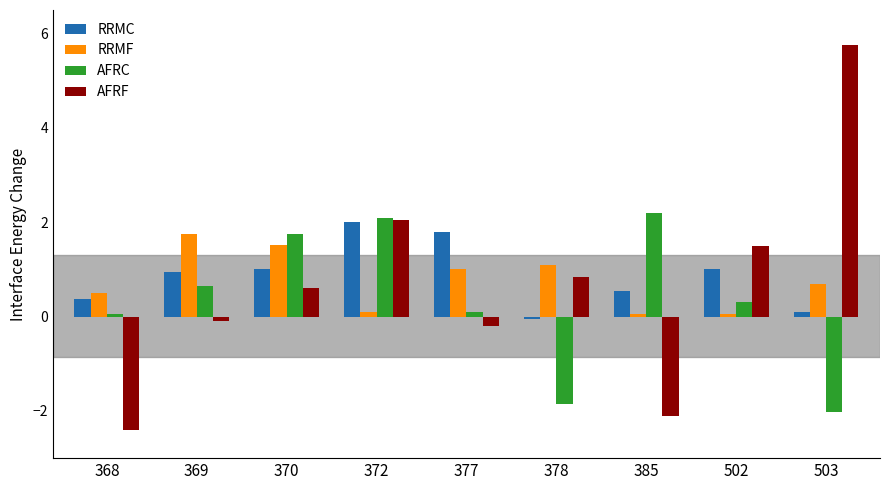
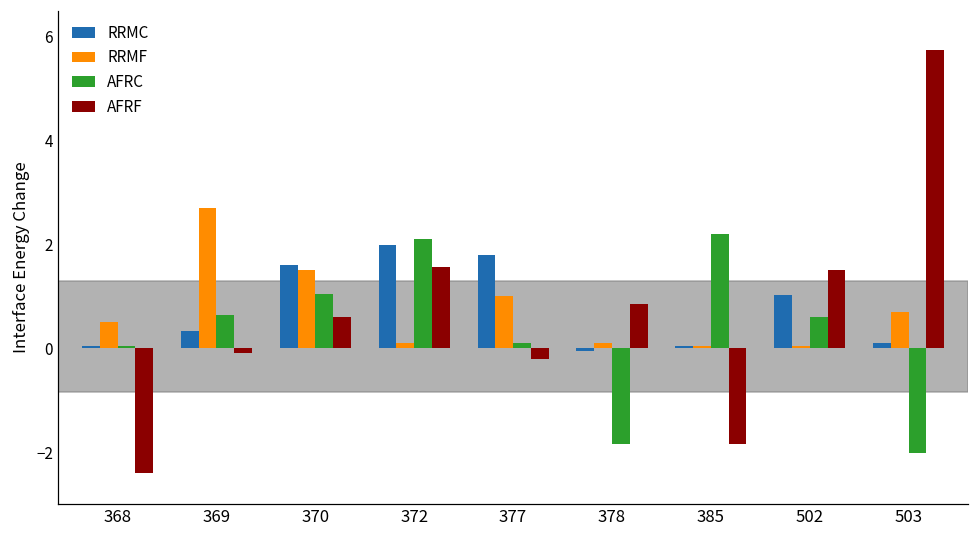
  {
    "RRMC": {
-     "368": 0.4,
-     "369": 1.0,
-     "370": 1.0,
+     "368": 0.1,
+     "369": 0.3,
+     "370": 1.6,
      "372": 2.0,
      "377": 1.8,
-     "385": 0.6,
+     "385": 0.1,
      "502": 1.0,
      "503": 0.1
    },
    "RRMF": {
      "368": 0.5,
-     "369": 1.8,
+     "369": 2.7,
      "370": 1.5,
      "372": 0.1,
      "377": 1.0,
-     "378": 1.1,
+     "378": 0.1,
      "503": 0.7
    },
    "AFRC": {
      "369": 0.7,
-     "370": 1.8,
+     "370": 1.0,
      "372": 2.1,
      "377": 0.1,
      "378": -1.9,
      "385": 2.2,
-     "502": 0.3,
+     "502": 0.6,
      "503": -2.0
    },
    "AFRF": {
      "368": -2.4,
      "369": -0.1,
      "370": 0.6,
-     "372": 2.1,
+     "372": 1.6,
      "377": -0.2,
      "378": 0.9,
-     "385": -2.1,
+     "385": -1.9,
      "502": 1.5,
      "503": 5.8
    }
  }
